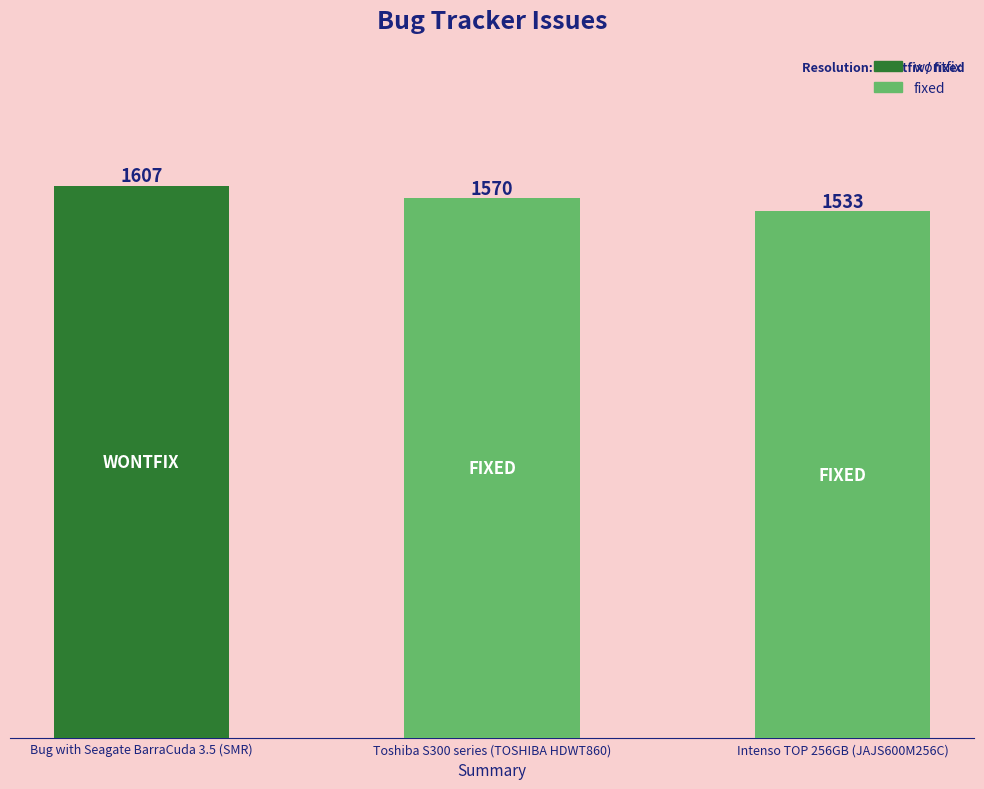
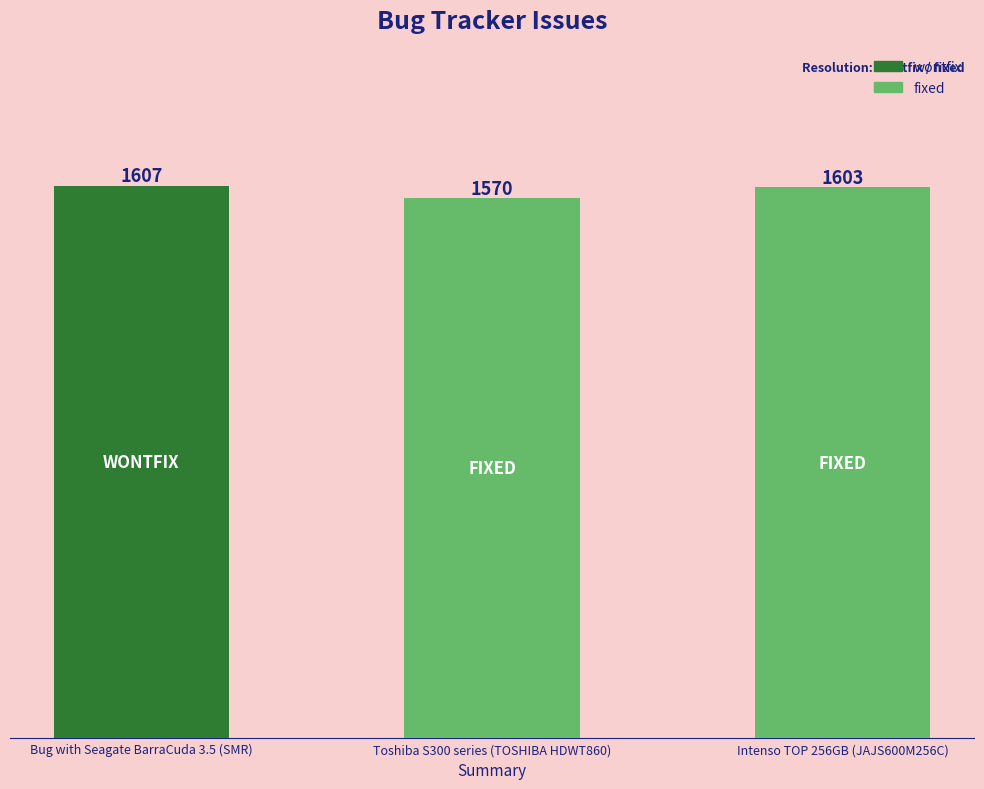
  {
    "Bug with Seagate BarraCuda 3.5 (SMR)": 1607,
    "Toshiba S300 series (TOSHIBA HDWT860)": 1570,
-   "Intenso TOP 256GB (JAJS600M256C)": 1533
+   "Intenso TOP 256GB (JAJS600M256C)": 1603
  }
